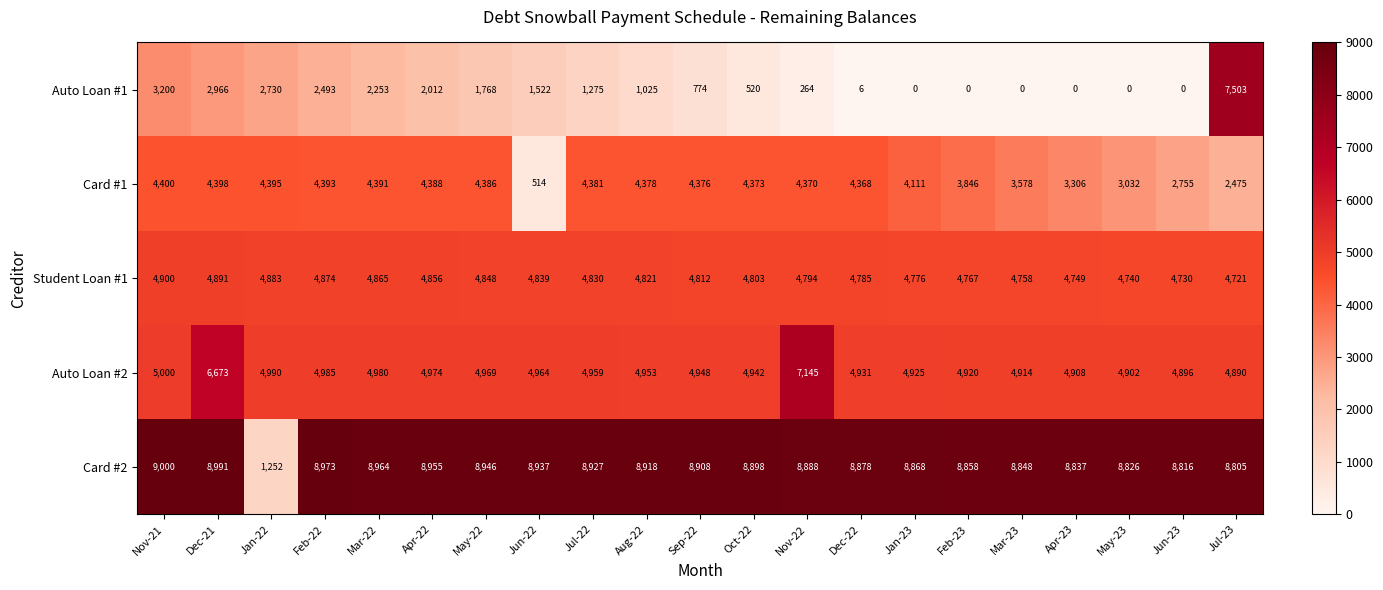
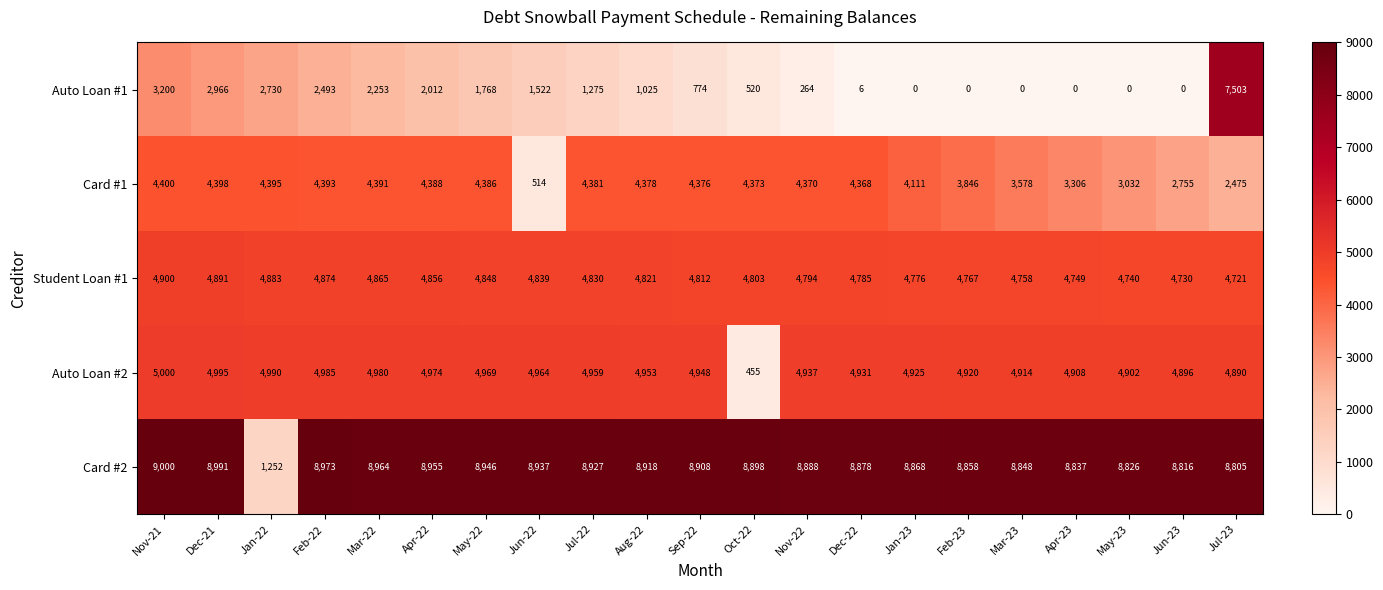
  {
    "Auto Loan #1": {
      "Nov-21": "3,200",
      "Dec-21": "2,966",
      "Jan-22": "2,730",
      "Feb-22": "2,493",
      "Mar-22": "2,253",
      "Apr-22": "2,012",
      "May-22": "1,768",
      "Jun-22": "1,522",
      "Jul-22": "1,275",
      "Aug-22": "1,025",
      "Sep-22": "774",
      "Oct-22": "520",
      "Nov-22": "264",
      "Dec-22": "6",
      "Jan-23": "0",
      "Feb-23": "0",
      "Mar-23": "0",
      "Apr-23": "0",
      "May-23": "0",
      "Jun-23": "0",
      "Jul-23": "7,503"
    },
    "Card #1": {
      "Nov-21": "4,400",
      "Dec-21": "4,398",
      "Jan-22": "4,395",
      "Feb-22": "4,393",
      "Mar-22": "4,391",
      "Apr-22": "4,388",
      "May-22": "4,386",
      "Jun-22": "514",
      "Jul-22": "4,381",
      "Aug-22": "4,378",
      "Sep-22": "4,376",
      "Oct-22": "4,373",
      "Nov-22": "4,370",
      "Dec-22": "4,368",
      "Jan-23": "4,111",
      "Feb-23": "3,846",
      "Mar-23": "3,578",
      "Apr-23": "3,306",
      "May-23": "3,032",
      "Jun-23": "2,755",
      "Jul-23": "2,475"
    },
    "Student Loan #1": {
      "Nov-21": "4,900",
      "Dec-21": "4,891",
      "Jan-22": "4,883",
      "Feb-22": "4,874",
      "Mar-22": "4,865",
      "Apr-22": "4,856",
      "May-22": "4,848",
      "Jun-22": "4,839",
      "Jul-22": "4,830",
      "Aug-22": "4,821",
      "Sep-22": "4,812",
      "Oct-22": "4,803",
      "Nov-22": "4,794",
      "Dec-22": "4,785",
      "Jan-23": "4,776",
      "Feb-23": "4,767",
      "Mar-23": "4,758",
      "Apr-23": "4,749",
      "May-23": "4,740",
      "Jun-23": "4,730",
      "Jul-23": "4,721"
    },
    "Auto Loan #2": {
      "Nov-21": "5,000",
-     "Dec-21": "6,673",
+     "Dec-21": "4,995",
      "Jan-22": "4,990",
      "Feb-22": "4,985",
      "Mar-22": "4,980",
      "Apr-22": "4,974",
      "May-22": "4,969",
      "Jun-22": "4,964",
      "Jul-22": "4,959",
      "Aug-22": "4,953",
      "Sep-22": "4,948",
-     "Oct-22": "4,942",
-     "Nov-22": "7,145",
+     "Oct-22": "455",
+     "Nov-22": "4,937",
      "Dec-22": "4,931",
      "Jan-23": "4,925",
      "Feb-23": "4,920",
      "Mar-23": "4,914",
      "Apr-23": "4,908",
      "May-23": "4,902",
      "Jun-23": "4,896",
      "Jul-23": "4,890"
    },
    "Card #2": {
      "Nov-21": "9,000",
      "Dec-21": "8,991",
      "Jan-22": "1,252",
      "Feb-22": "8,973",
      "Mar-22": "8,964",
      "Apr-22": "8,955",
      "May-22": "8,946",
      "Jun-22": "8,937",
      "Jul-22": "8,927",
      "Aug-22": "8,918",
      "Sep-22": "8,908",
      "Oct-22": "8,898",
      "Nov-22": "8,888",
      "Dec-22": "8,878",
      "Jan-23": "8,868",
      "Feb-23": "8,858",
      "Mar-23": "8,848",
      "Apr-23": "8,837",
      "May-23": "8,826",
      "Jun-23": "8,816",
      "Jul-23": "8,805"
    }
  }
